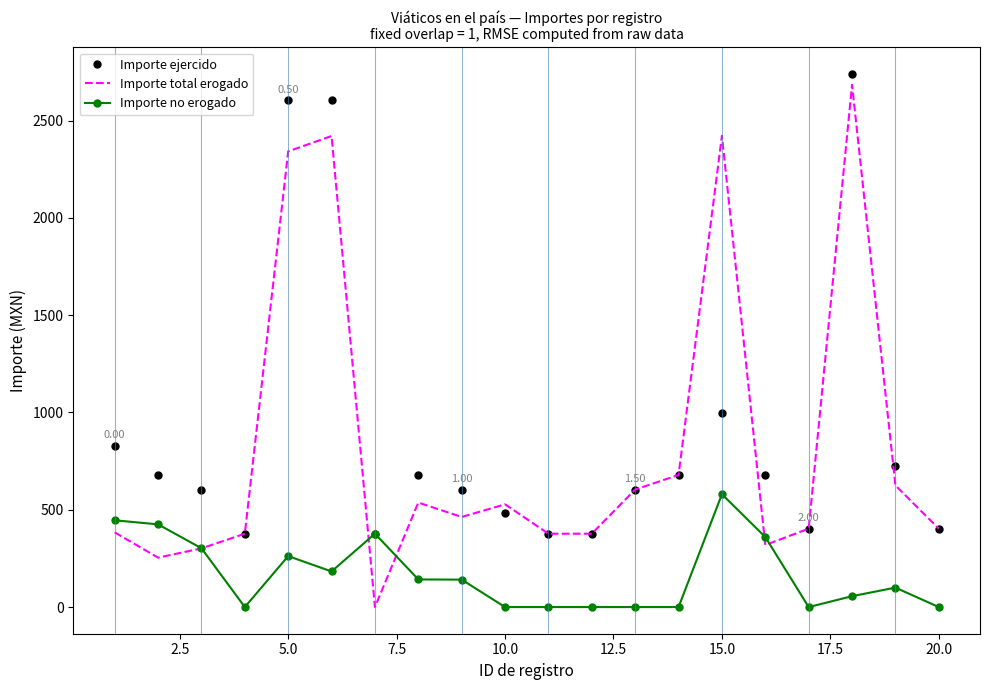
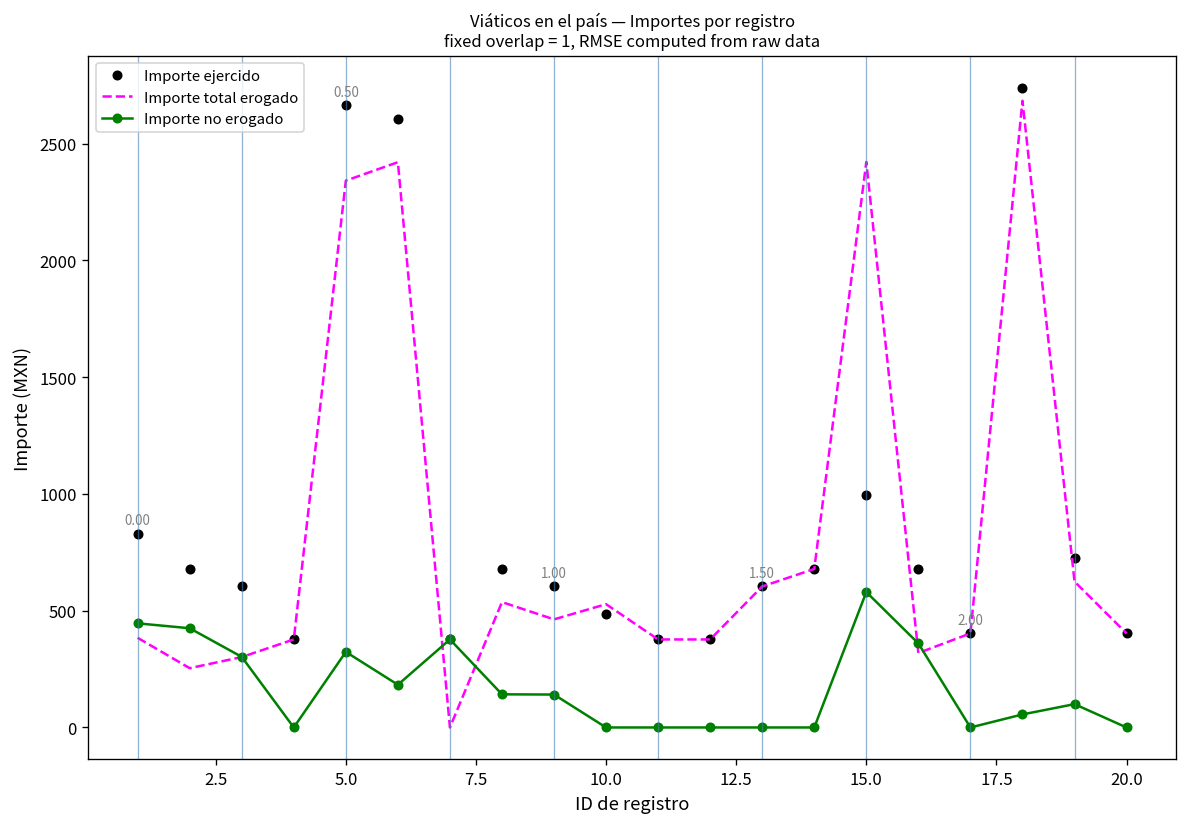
  {
    "Importe ejercido": {
-     "5.0": 2600,
+     "5.0": 2670,
      "10.0": 480,
      "15.0": 1000
    },
    "Importe total erogado": {
      "5.0": 2340,
      "10.0": 530,
      "15.0": 2420
    },
    "Importe no erogado": {
-     "5.0": 260,
+     "5.0": 320,
      "10.0": 0,
      "15.0": 580,
      "20.0": 0
    }
  }
